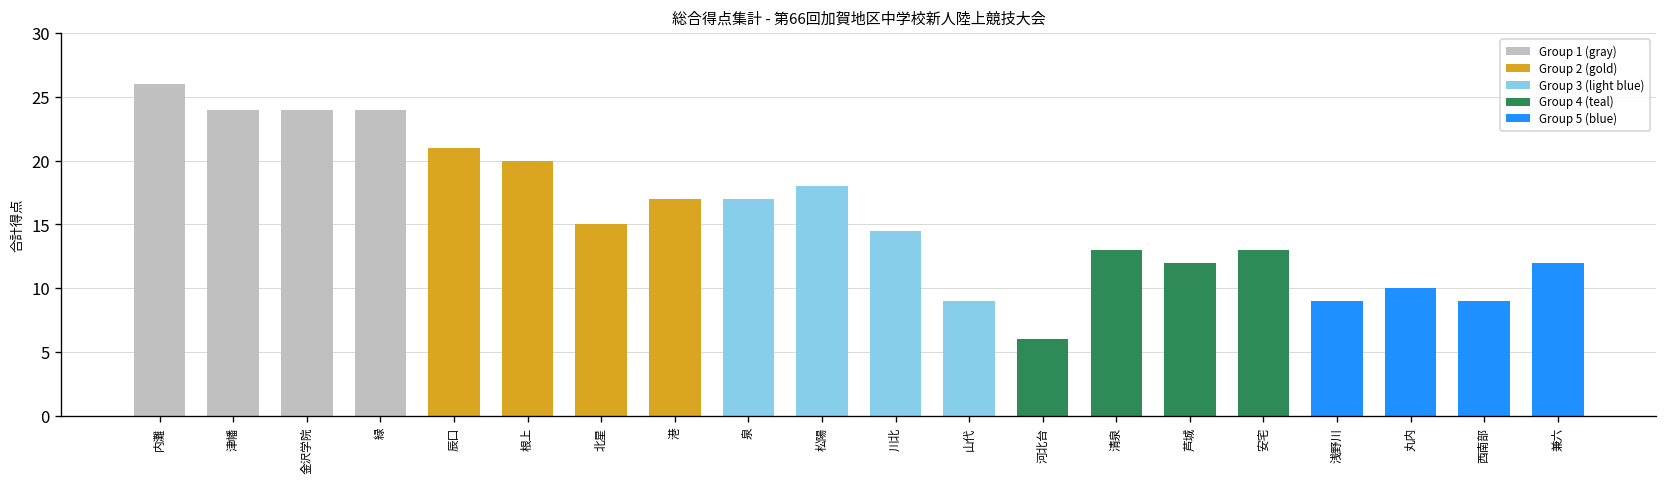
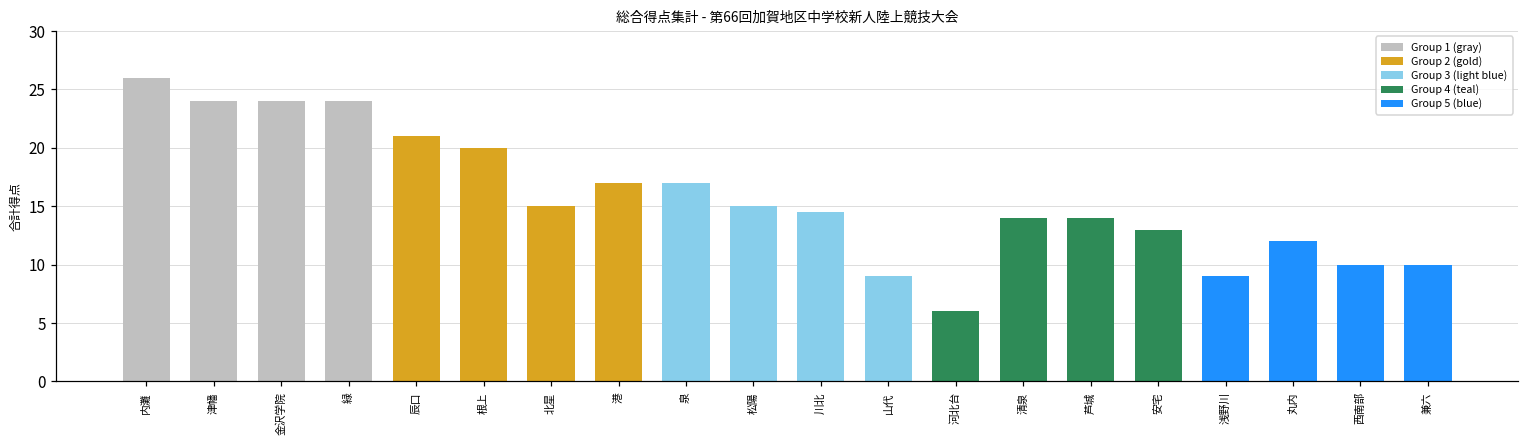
  {
    "内灘": 26,
    "津幡": 24,
    "金沢学院": 24,
    "緑": 24,
    "辰口": 21,
    "根上": 20,
    "北星": 15,
    "港": 17,
    "泉": 17,
-   "松陽": 18,
+   "松陽": 15,
    "川北": 14.5,
    "山代": 9,
    "河北台": 6,
-   "清泉": 13,
-   "芦城": 12,
+   "清泉": 14,
+   "芦城": 14,
    "安宅": 13,
    "浅野川": 9,
-   "丸内": 10,
-   "西南部": 9,
-   "兼六": 12
+   "丸内": 12,
+   "西南部": 10,
+   "兼六": 10
  }
